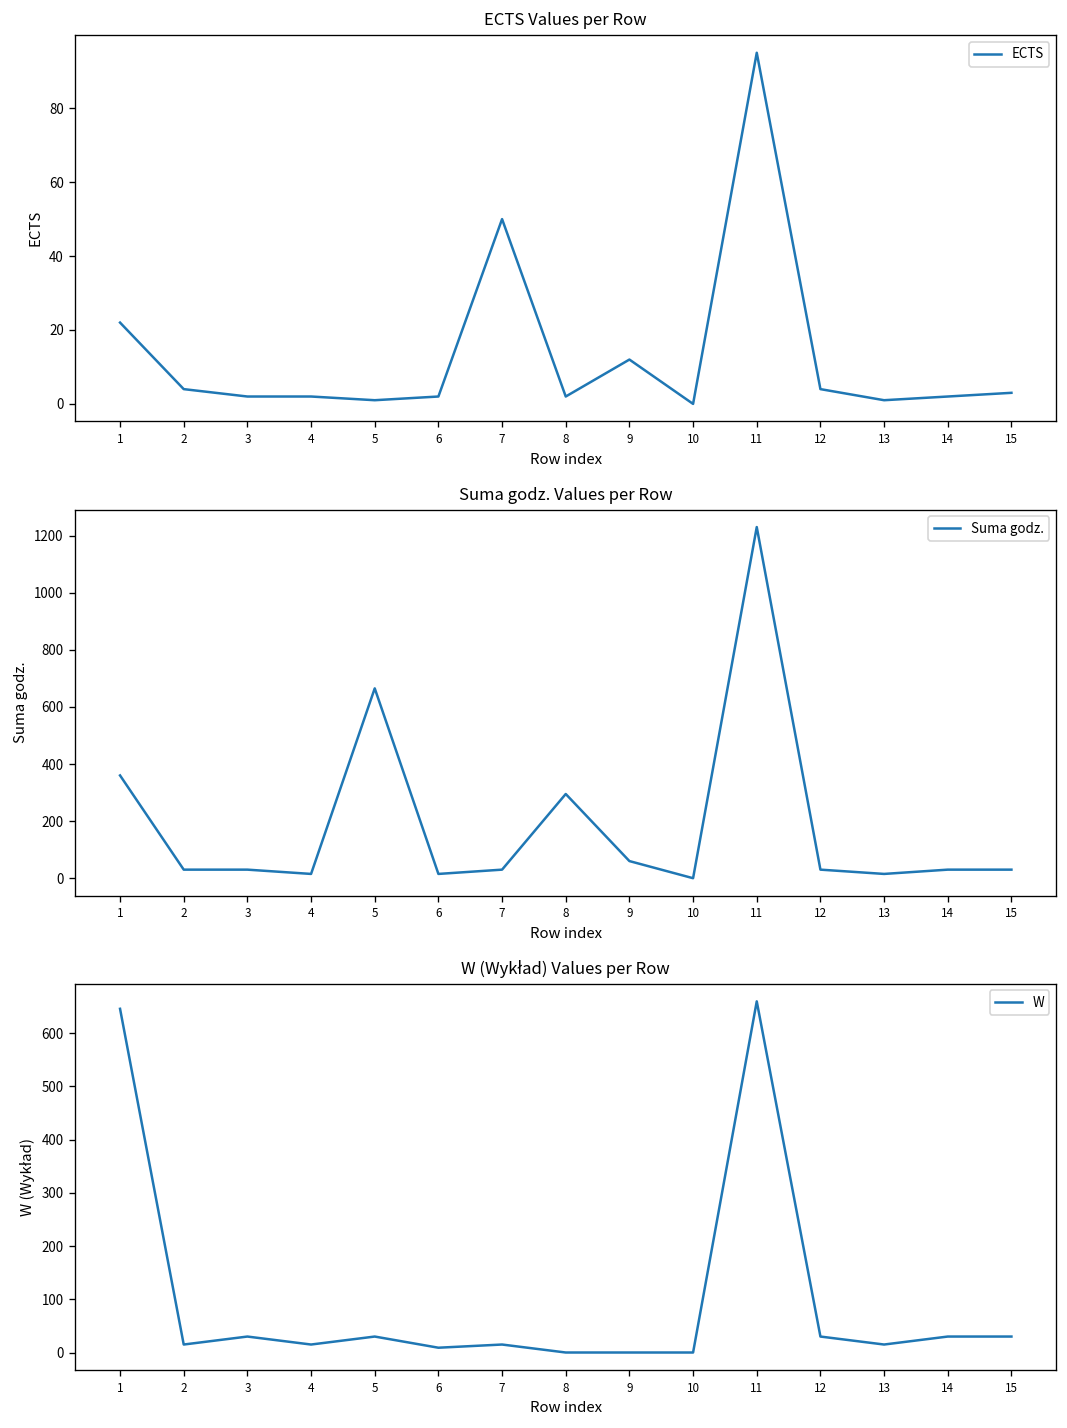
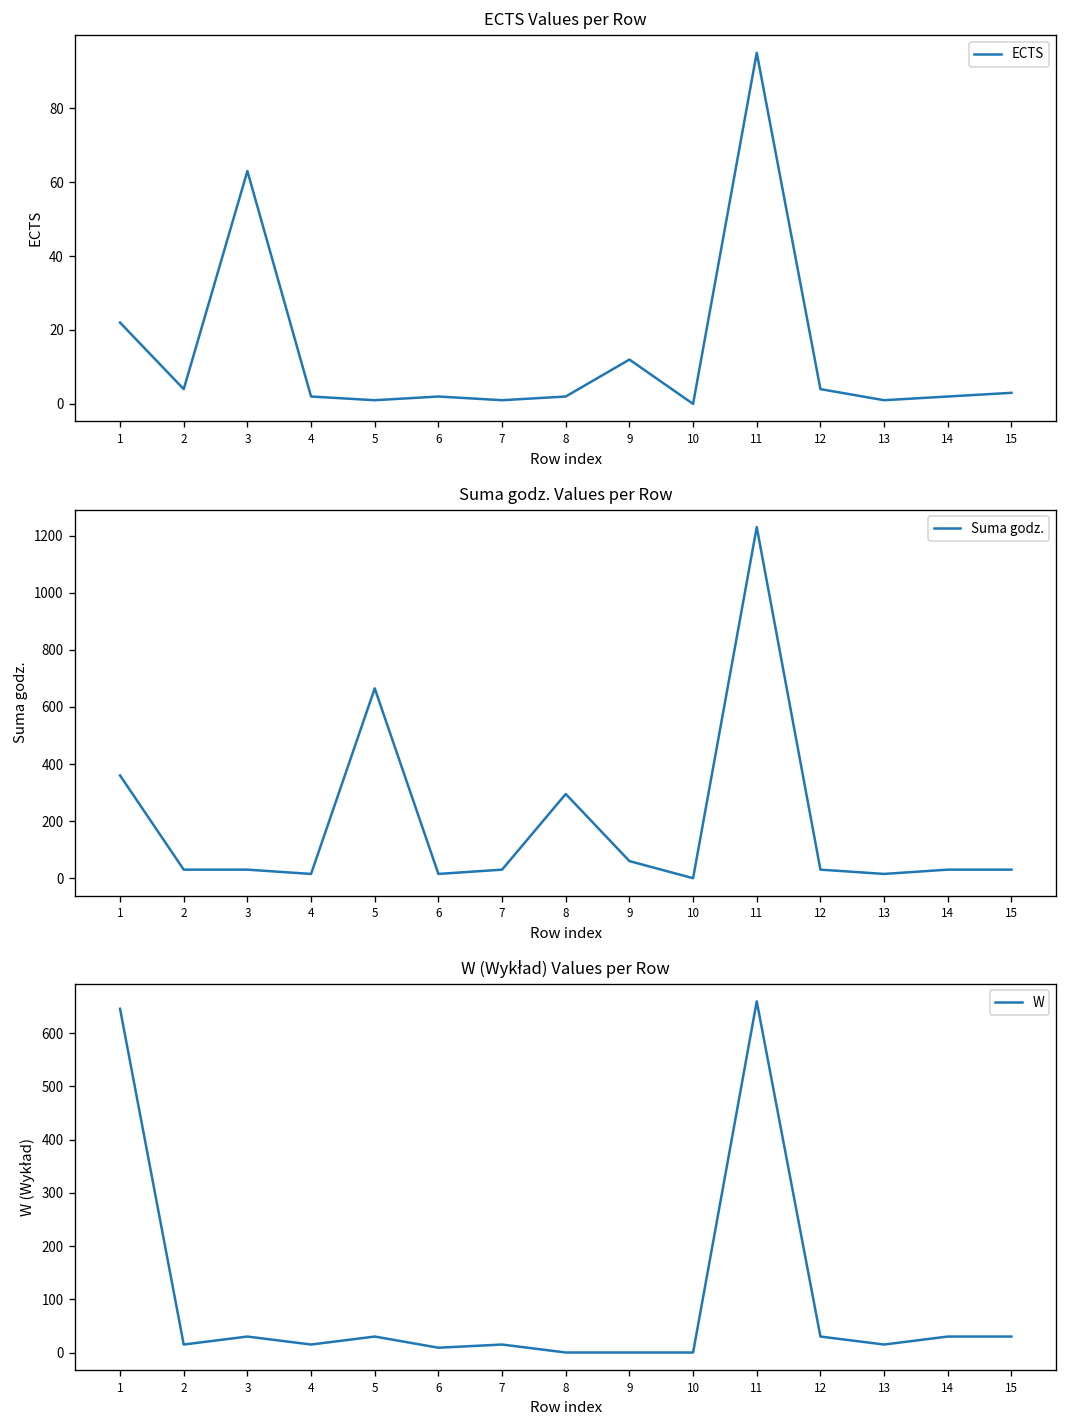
  {
    "ECTS Values per Row": {
      "1": 22,
      "2": 4,
-     "3": 2,
+     "3": 63,
      "4": 2,
      "5": 1,
      "6": 2,
-     "7": 50,
+     "7": 1,
      "8": 2,
      "9": 12,
      "10": 0,
      "11": 95,
      "12": 4,
      "13": 1,
      "14": 2,
      "15": 3
    },
    "Suma godz. Values per Row": {
      "1": 360,
      "2": 30,
      "3": 30,
      "4": 20,
      "5": 670,
      "6": 20,
      "7": 30,
      "8": 300,
      "9": 60,
      "10": 0,
      "11": 1230,
      "12": 30,
      "13": 20,
      "14": 30,
      "15": 30
    },
    "W (Wykład) Values per Row": {
      "1": 650,
      "2": 20,
      "3": 30,
      "4": 20,
      "5": 30,
      "6": 10,
      "7": 20,
      "8": 0,
      "9": 0,
      "10": 0,
      "11": 660,
      "12": 30,
      "13": 20,
      "14": 30,
      "15": 30
    }
  }
